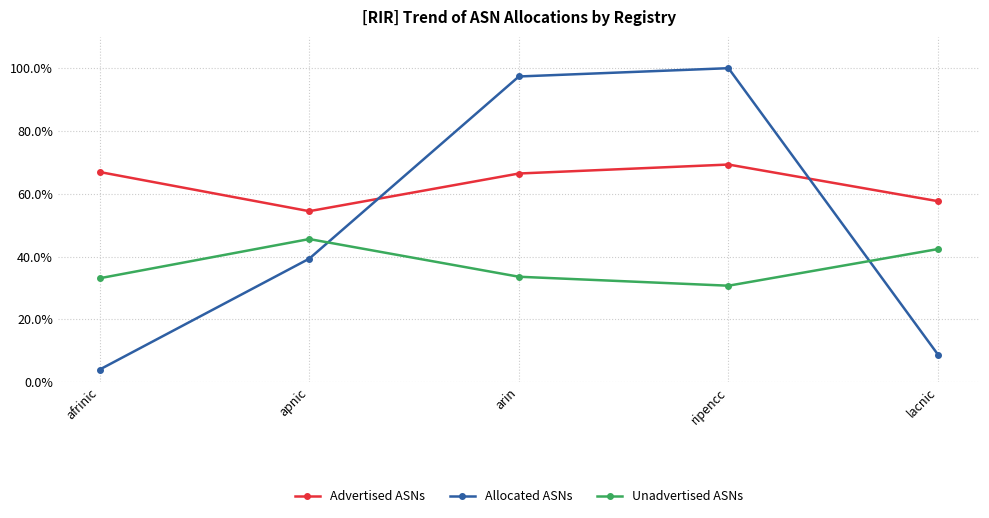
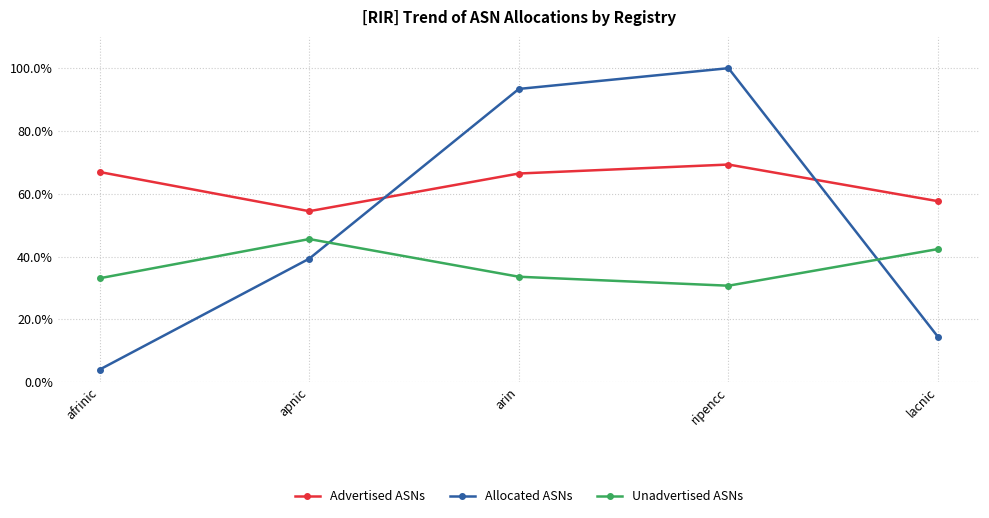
  {
    "Advertised ASNs": {
      "afrinic": "67%",
      "apnic": "54%",
      "arin": "66%",
      "ripencc": "69%",
      "lacnic": "58%"
    },
    "Allocated ASNs": {
      "afrinic": "4%",
      "apnic": "39%",
-     "arin": "97%",
+     "arin": "93%",
      "ripencc": "100%",
-     "lacnic": "9%"
+     "lacnic": "14%"
    },
    "Unadvertised ASNs": {
      "afrinic": "33%",
      "apnic": "46%",
      "arin": "34%",
      "ripencc": "31%",
      "lacnic": "42%"
    }
  }
